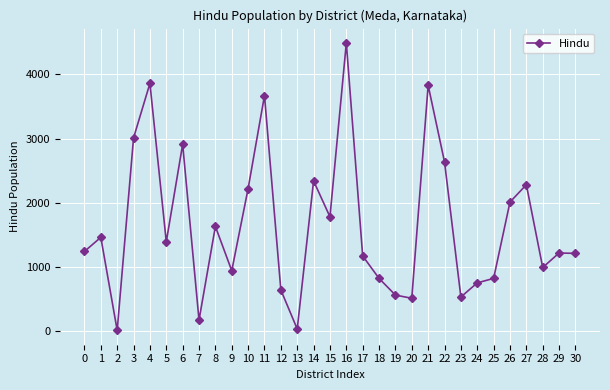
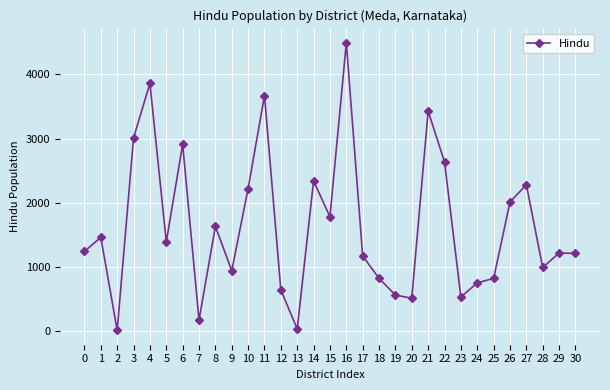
  {
    "0": 1200,
    "1": 1500,
    "2": 0,
    "3": 3000,
    "4": 3900,
    "5": 1400,
    "6": 2900,
    "7": 200,
    "8": 1600,
    "9": 900,
    "10": 2200,
    "11": 3700,
    "12": 600,
    "13": 0,
    "14": 2300,
    "15": 1800,
    "16": 4500,
    "17": 1200,
    "18": 800,
    "19": 600,
    "20": 500,
-   "21": 3800,
+   "21": 3400,
    "22": 2600,
    "23": 500,
    "24": 800,
    "25": 800,
    "26": 2000,
    "27": 2300,
    "28": 1000,
    "29": 1200,
    "30": 1200
  }
